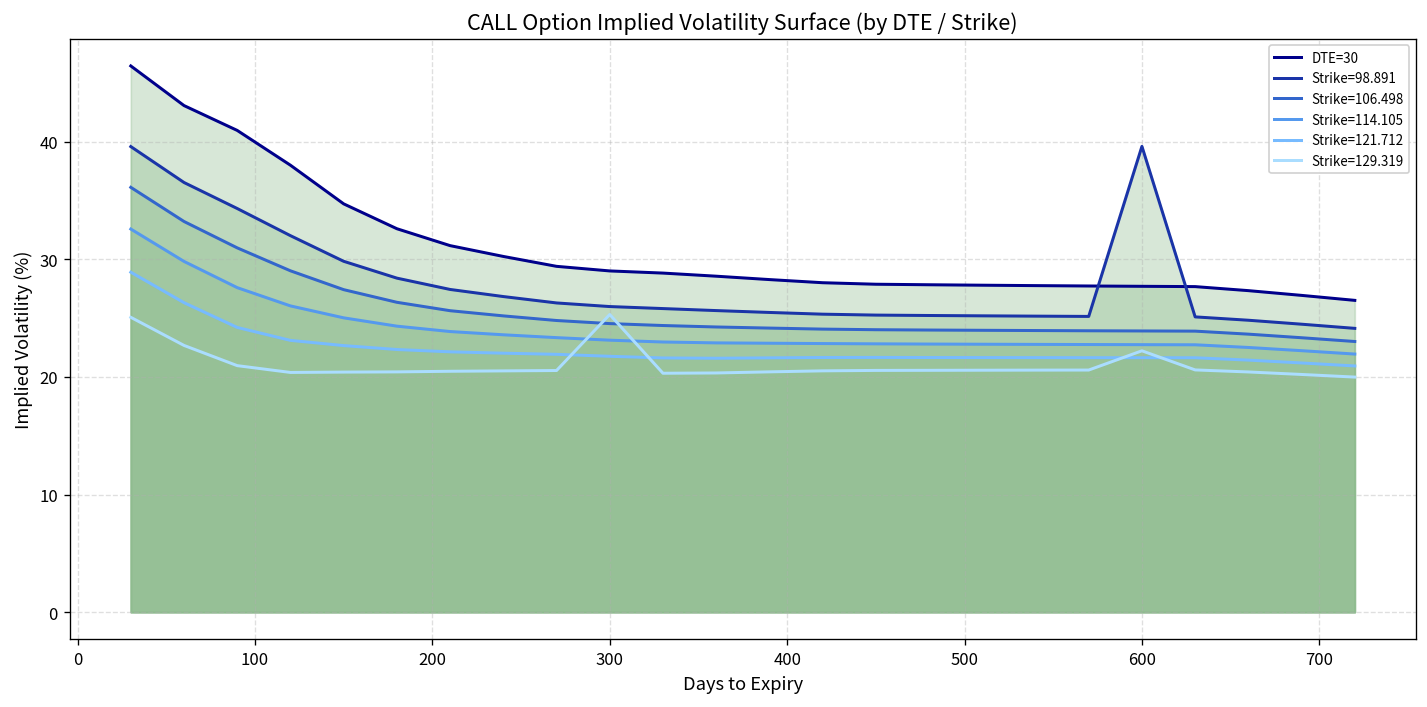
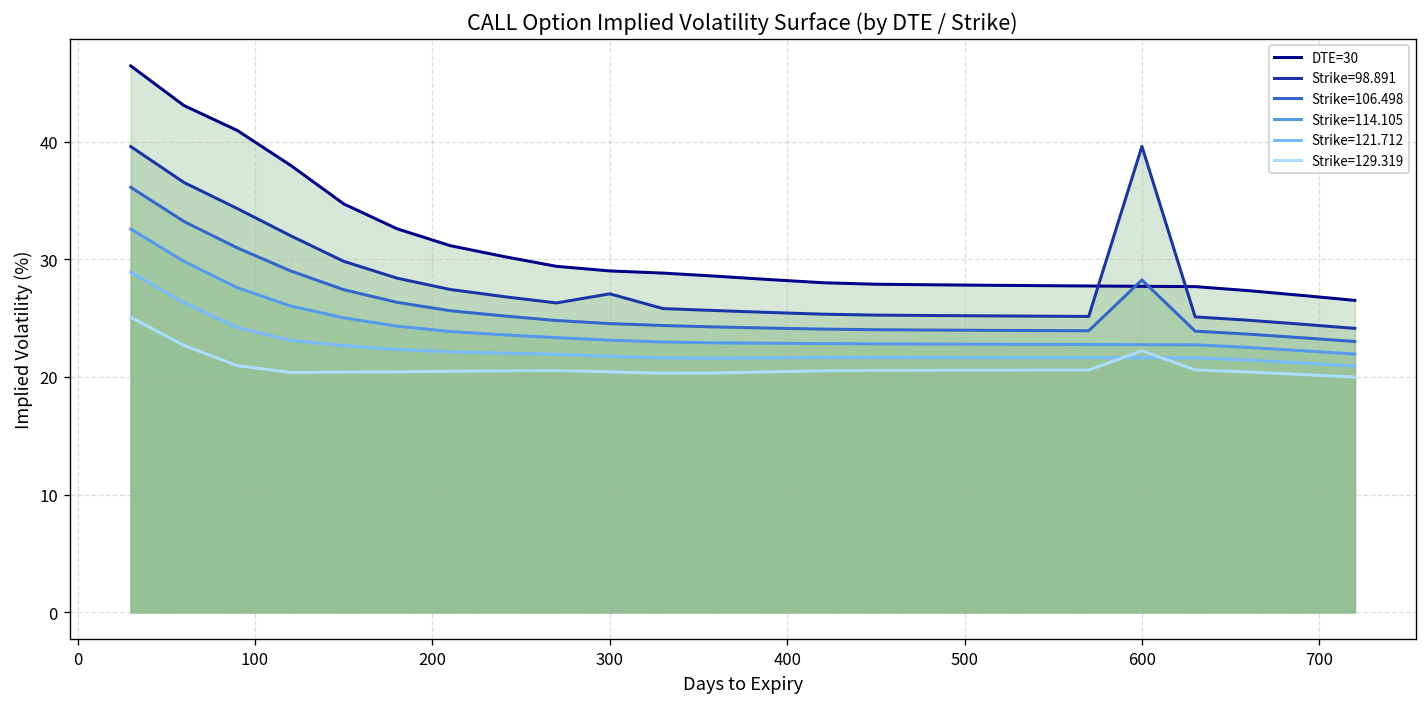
  {
    "DTE=30": {
      "300": 29,
      "600": 28
    },
    "Strike=98.891": {
-     "300": 26,
+     "300": 27,
      "600": 40
    },
    "Strike=106.498": {
      "300": 25,
-     "600": 24
+     "600": 28
    },
    "Strike=129.319": {
-     "300": 25,
+     "300": 20,
      "600": 22
    }
  }
